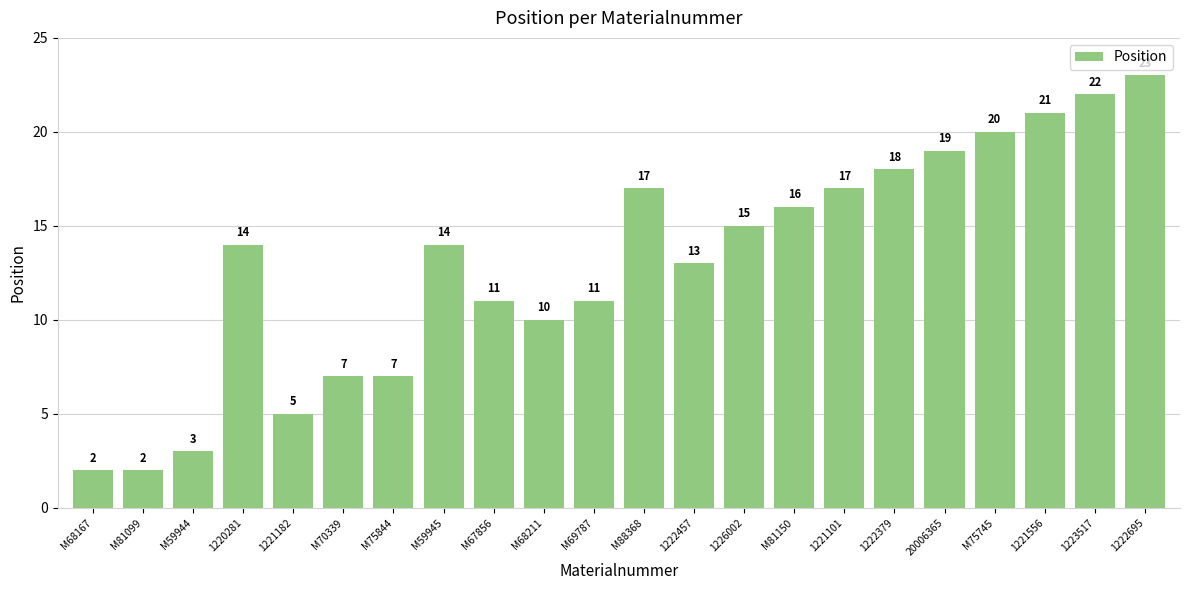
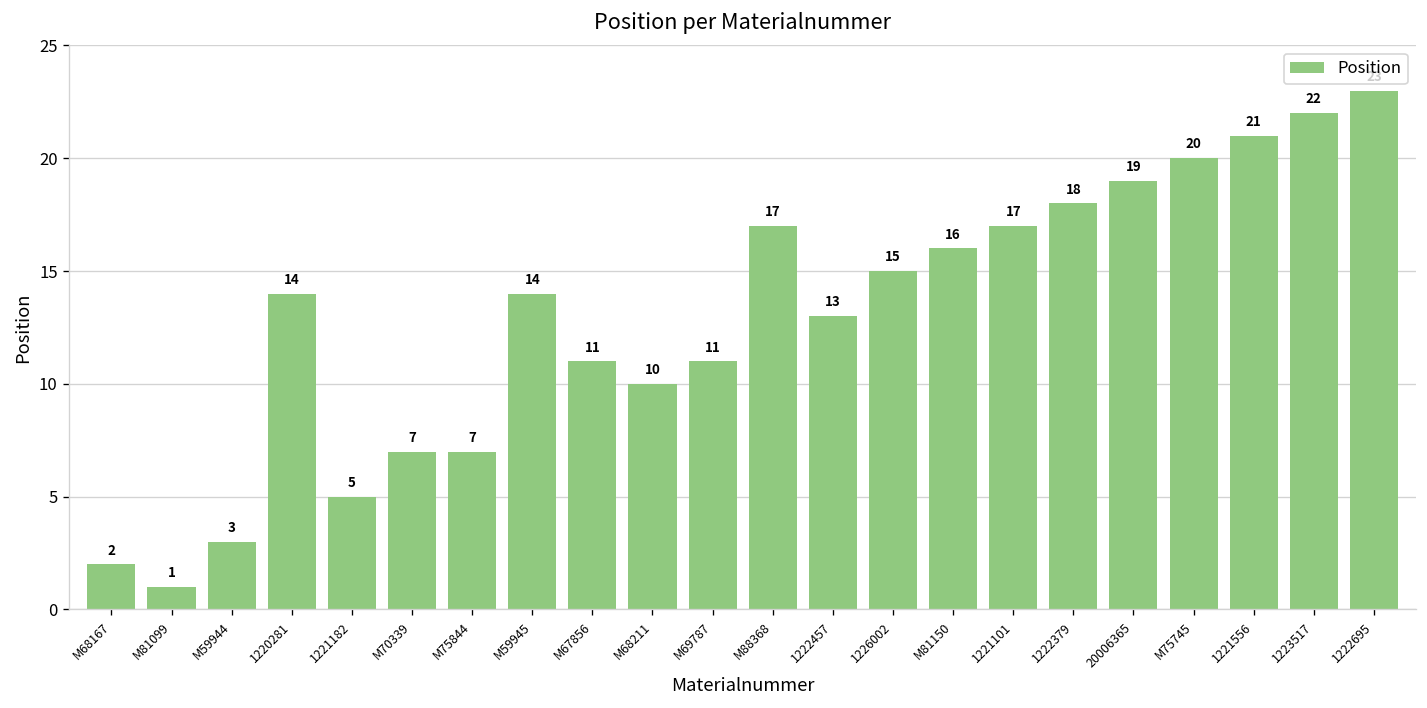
  {
    "M68167": 2,
-   "M81099": 2,
+   "M81099": 1,
    "M59944": 3,
    "1220281": 14,
    "1221182": 5,
    "M70339": 7,
    "M75844": 7,
    "M59945": 14,
    "M67856": 11,
    "M68211": 10,
    "M69787": 11,
    "M88368": 17,
    "1222457": 13,
    "1226002": 15,
    "M81150": 16,
    "1221101": 17,
    "1222379": 18,
    "20006365": 19,
    "M75745": 20,
    "1221556": 21,
    "1223517": 22
  }
